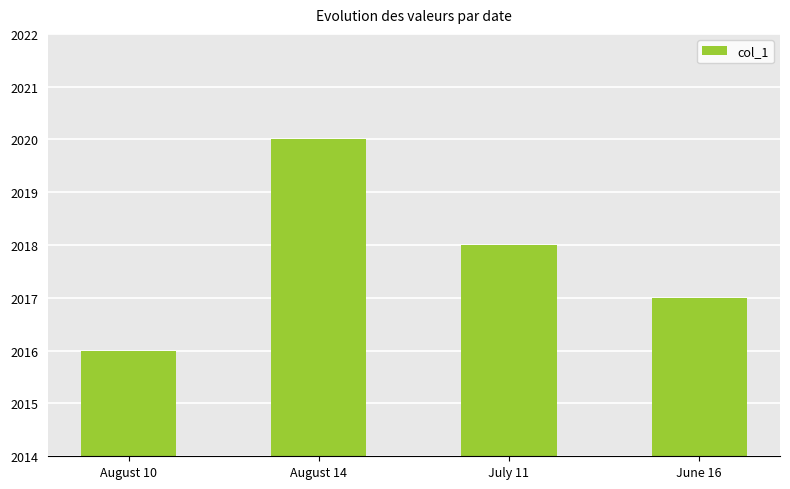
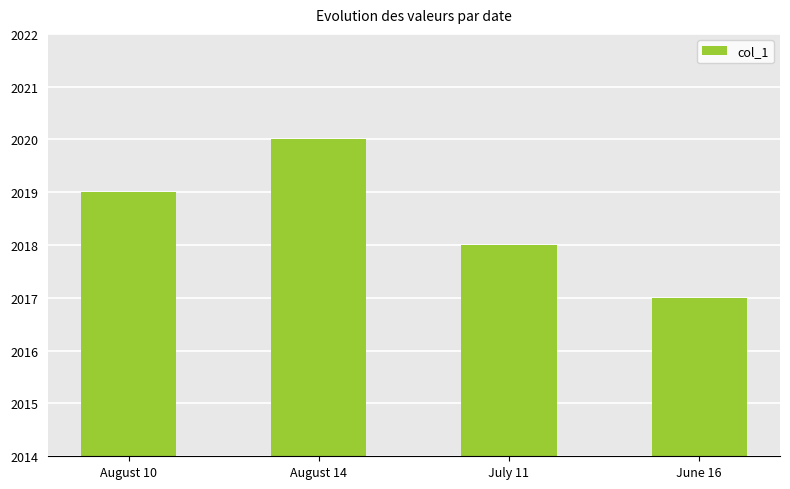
  {
-   "August 10": 2016,
+   "August 10": 2019,
    "August 14": 2020,
    "July 11": 2018,
    "June 16": 2017
  }
